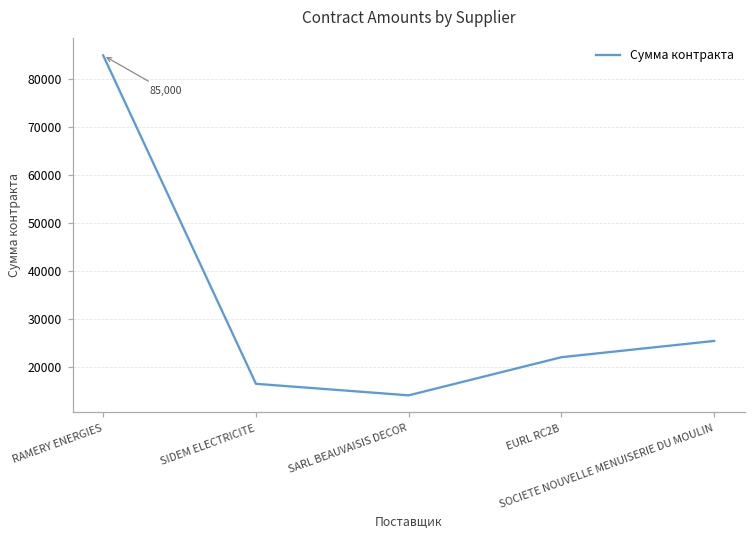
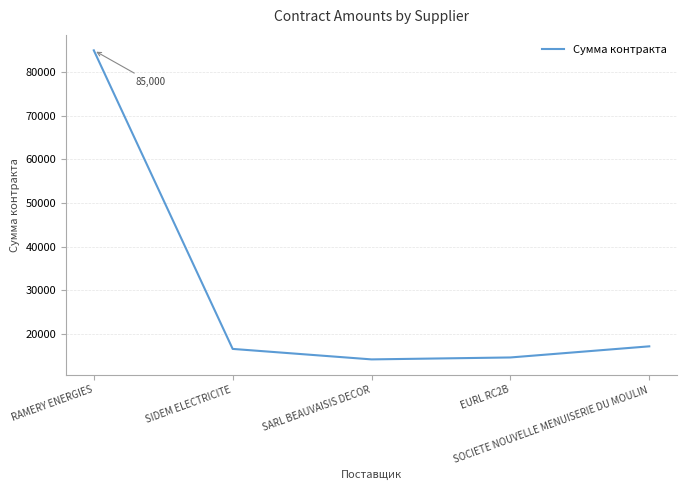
  {
    "SIDEM ELECTRICITE": 17000,
    "SARL BEAUVAISIS DECOR": 14000,
-   "EURL RC2B": 22000,
-   "SOCIETE NOUVELLE MENUISERIE DU MOULIN": 26000
+   "EURL RC2B": 15000,
+   "SOCIETE NOUVELLE MENUISERIE DU MOULIN": 17000
  }
